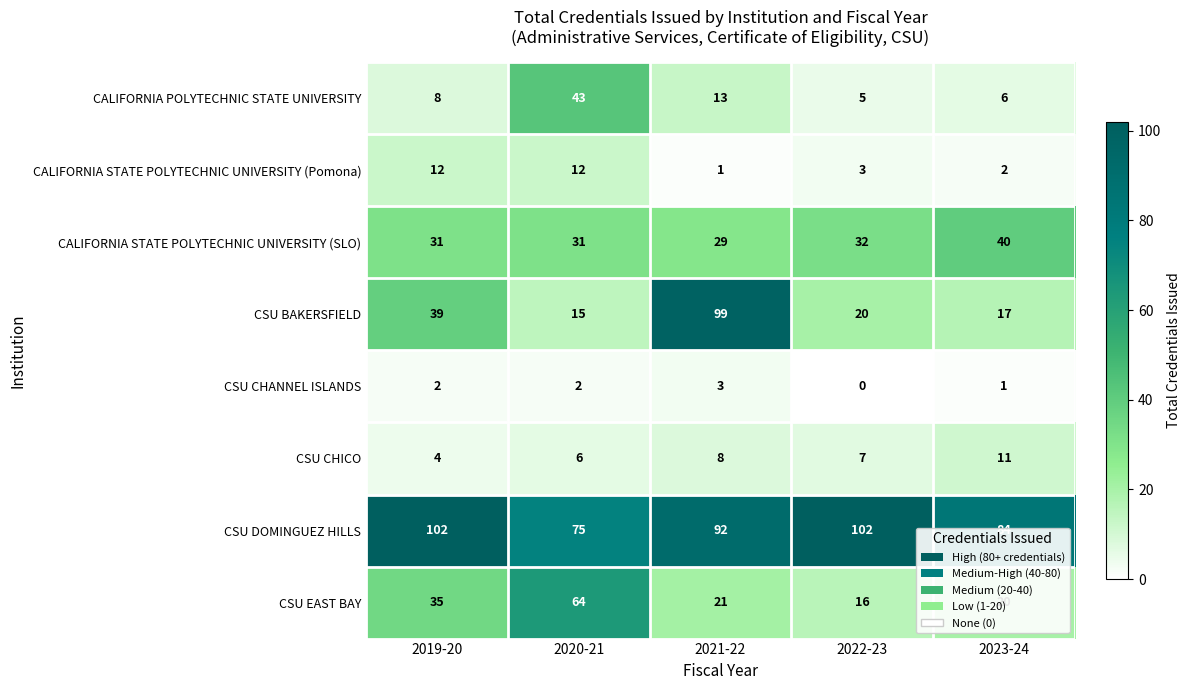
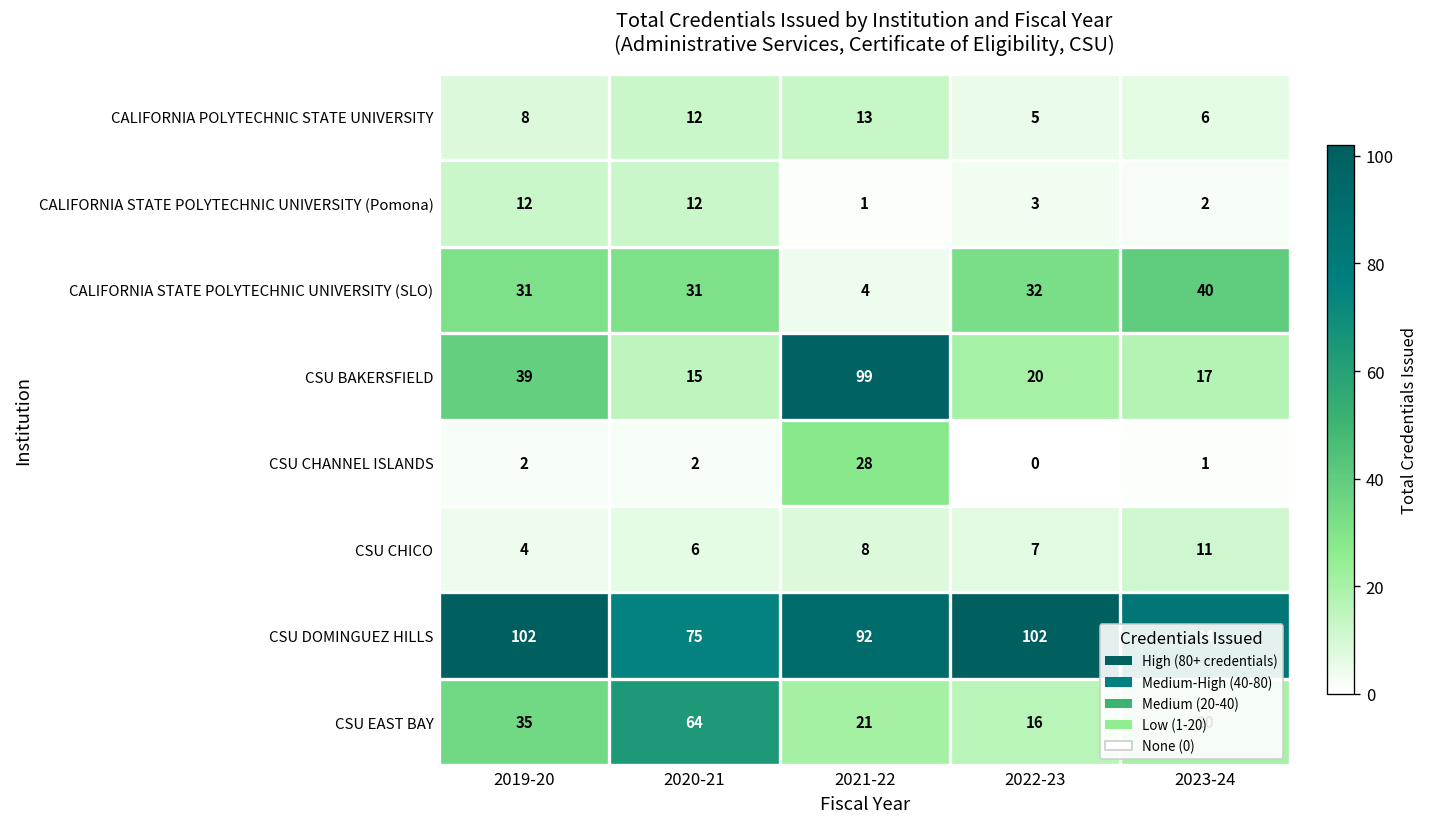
  {
    "CALIFORNIA POLYTECHNIC STATE UNIVERSITY": {
      "2019-20": 8,
-     "2020-21": 43,
+     "2020-21": 12,
      "2021-22": 13,
      "2022-23": 5,
      "2023-24": 6
    },
    "CALIFORNIA STATE POLYTECHNIC UNIVERSITY (Pomona)": {
      "2019-20": 12,
      "2020-21": 12,
      "2021-22": 1,
      "2022-23": 3,
      "2023-24": 2
    },
    "CALIFORNIA STATE POLYTECHNIC UNIVERSITY (SLO)": {
      "2019-20": 31,
      "2020-21": 31,
-     "2021-22": 29,
+     "2021-22": 4,
      "2022-23": 32,
      "2023-24": 40
    },
    "CSU BAKERSFIELD": {
      "2019-20": 39,
      "2020-21": 15,
      "2021-22": 99,
      "2022-23": 20,
      "2023-24": 17
    },
    "CSU CHANNEL ISLANDS": {
      "2019-20": 2,
      "2020-21": 2,
-     "2021-22": 3,
+     "2021-22": 28,
      "2022-23": 0,
      "2023-24": 1
    },
    "CSU CHICO": {
      "2019-20": 4,
      "2020-21": 6,
      "2021-22": 8,
      "2022-23": 7,
      "2023-24": 11
    },
    "CSU DOMINGUEZ HILLS": {
      "2019-20": 102,
      "2020-21": 75,
      "2021-22": 92,
      "2022-23": 102
    },
    "CSU EAST BAY": {
      "2019-20": 35,
      "2020-21": 64,
      "2021-22": 21,
      "2022-23": 16
    }
  }
